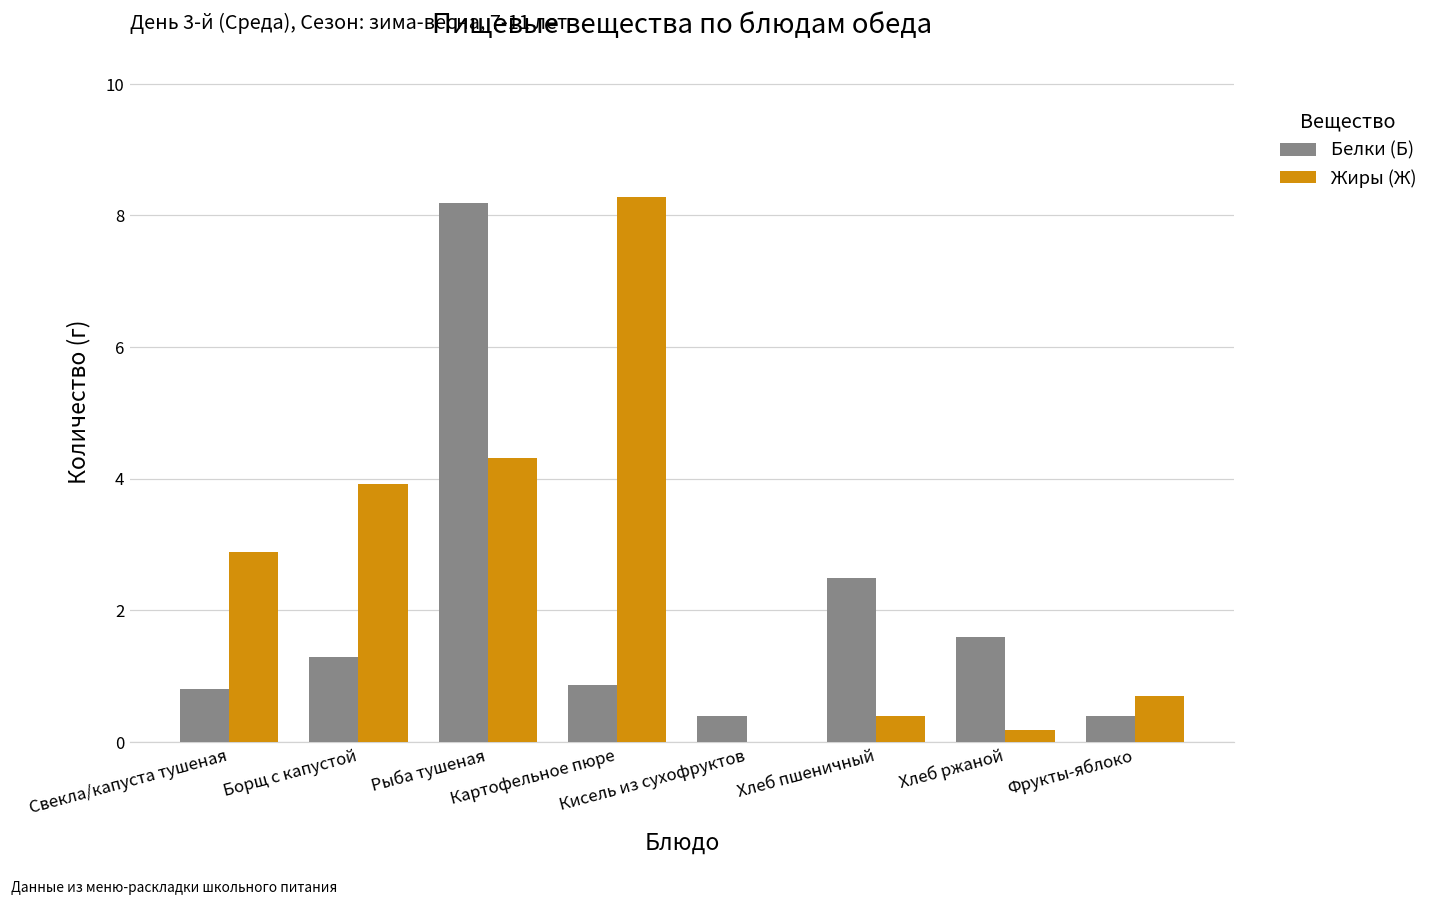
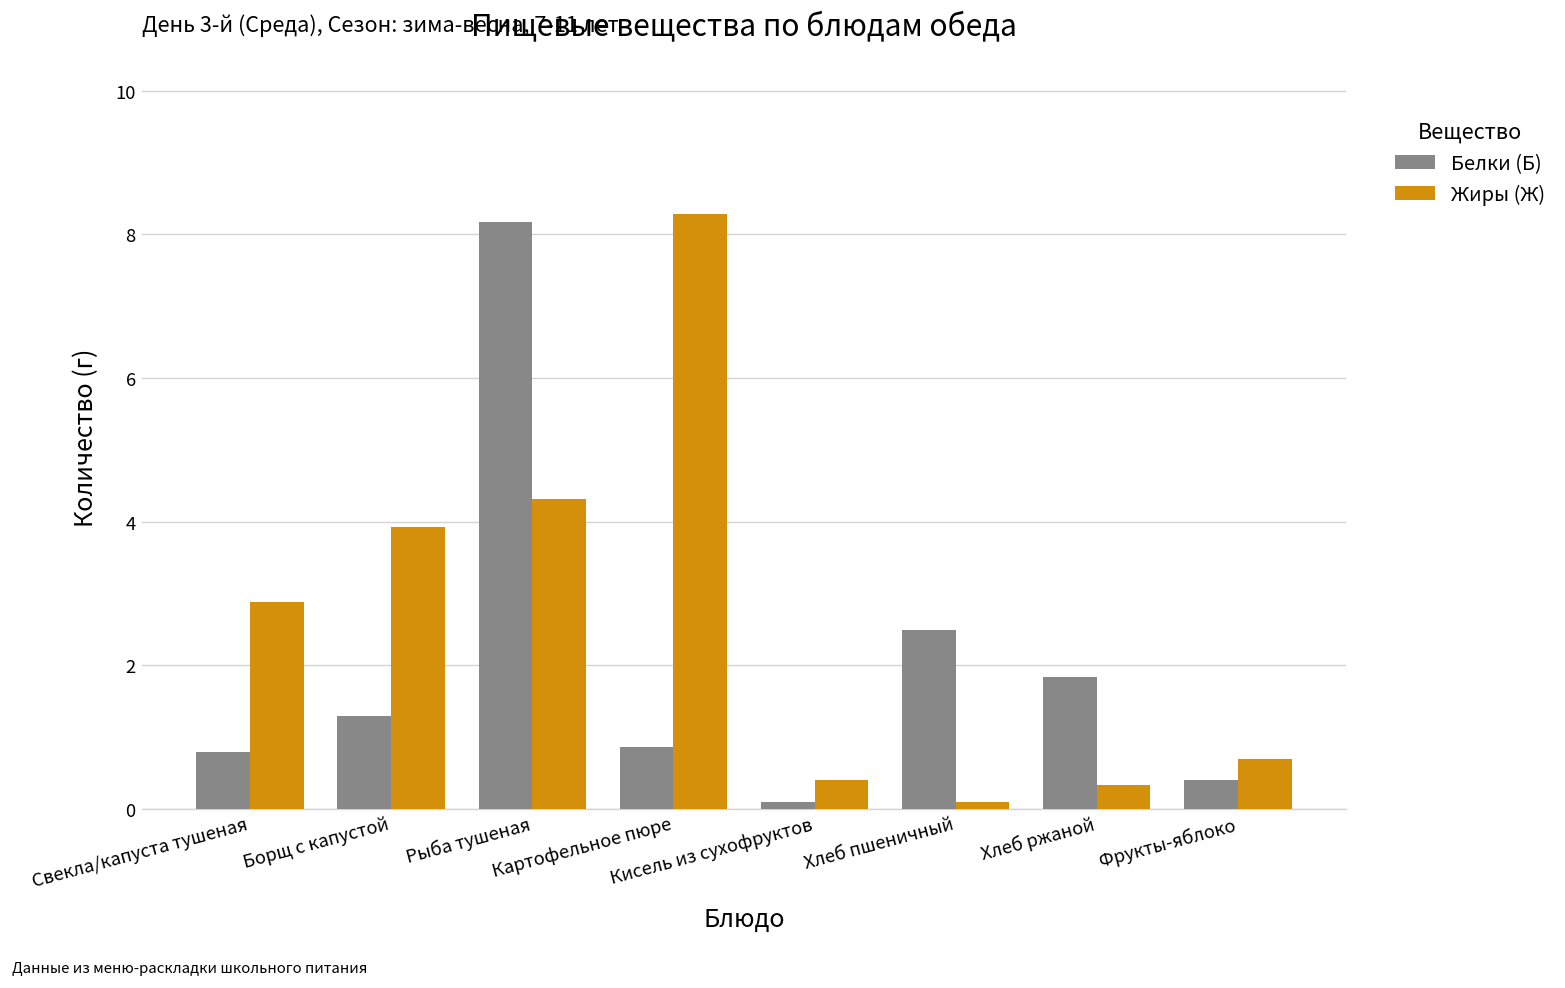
  {
    "Белки (Б)": {
      "Свекла/капуста тушеная": 0.8,
      "Борщ с капустой": 1.3,
      "Рыба тушеная": 8.2,
      "Картофельное пюре": 0.9,
-     "Кисель из сухофруктов": 0.4,
+     "Кисель из сухофруктов": 0.1,
      "Хлеб пшеничный": 2.5,
-     "Хлеб ржаной": 1.6,
+     "Хлеб ржаной": 1.8,
      "Фрукты-яблоко": 0.4
    },
    "Жиры (Ж)": {
      "Свекла/капуста тушеная": 2.9,
      "Борщ с капустой": 3.9,
      "Рыба тушеная": 4.3,
      "Картофельное пюре": 8.3,
-     "Кисель из сухофруктов": 0.0,
-     "Хлеб пшеничный": 0.4,
-     "Хлеб ржаной": 0.2,
+     "Кисель из сухофруктов": 0.4,
+     "Хлеб пшеничный": 0.1,
+     "Хлеб ржаной": 0.3,
      "Фрукты-яблоко": 0.7
    }
  }
